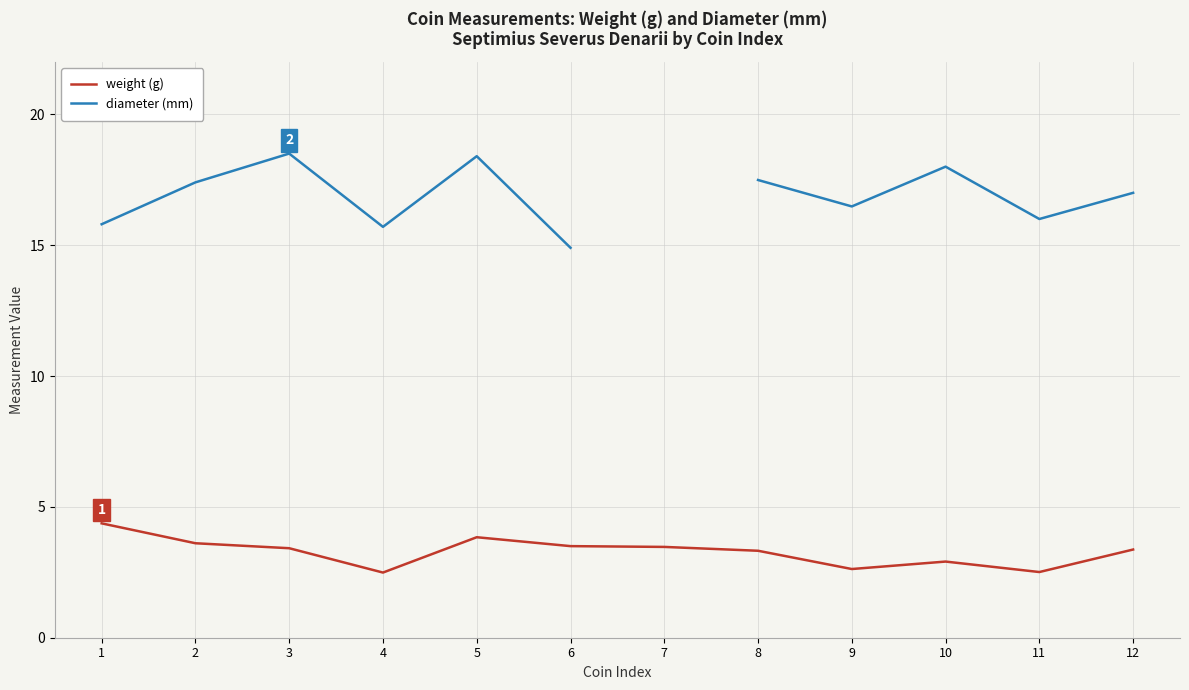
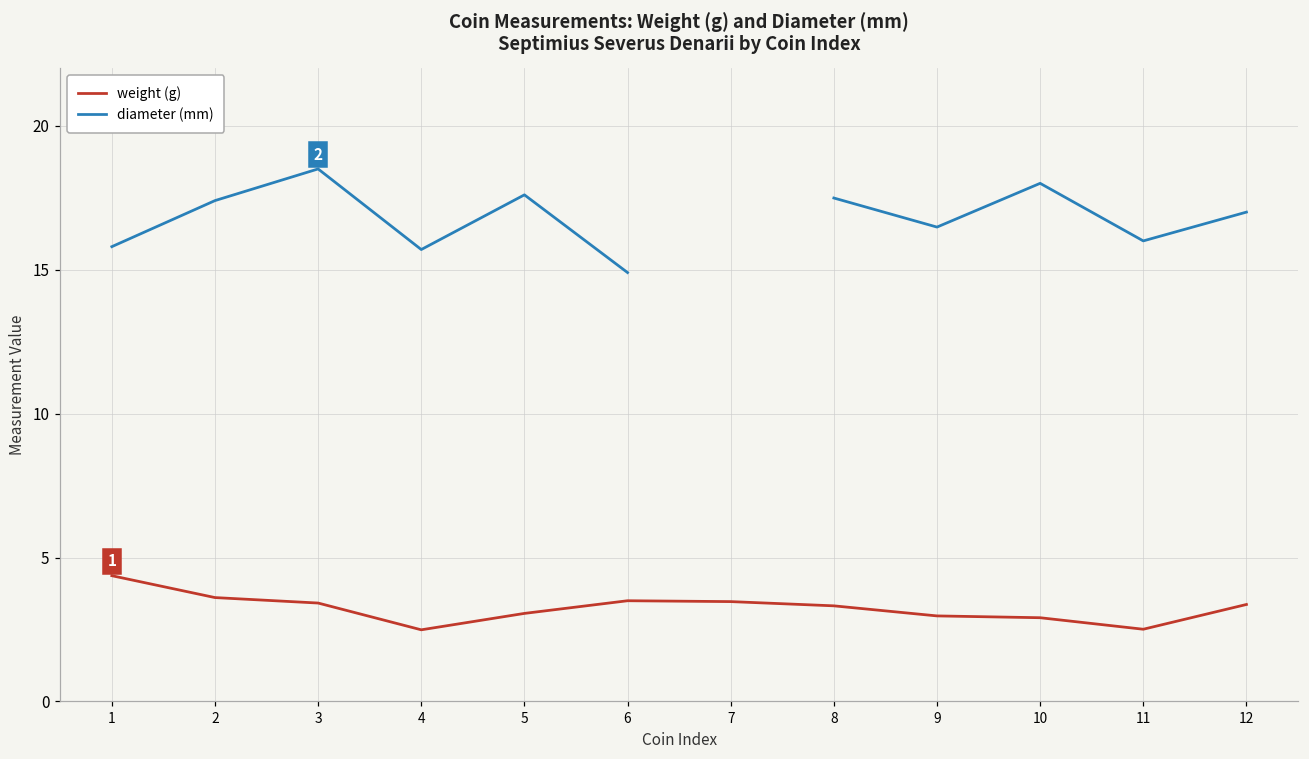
  {
    "weight (g)": {
      "2": 3.6,
      "3": 3.4,
      "4": 2.5,
-     "5": 3.8,
+     "5": 3.1,
      "6": 3.5,
      "7": 3.5,
      "8": 3.3,
-     "9": 2.6,
+     "9": 3.0,
      "10": 2.9,
      "11": 2.5,
      "12": 3.4
    },
    "diameter (mm)": {
      "1": 15.8,
      "2": 17.4,
      "4": 15.7,
-     "5": 18.4,
+     "5": 17.6,
      "6": 14.9,
      "8": 17.5,
      "9": 16.5,
      "10": 18.0,
      "11": 16.0,
      "12": 17.0
    }
  }
